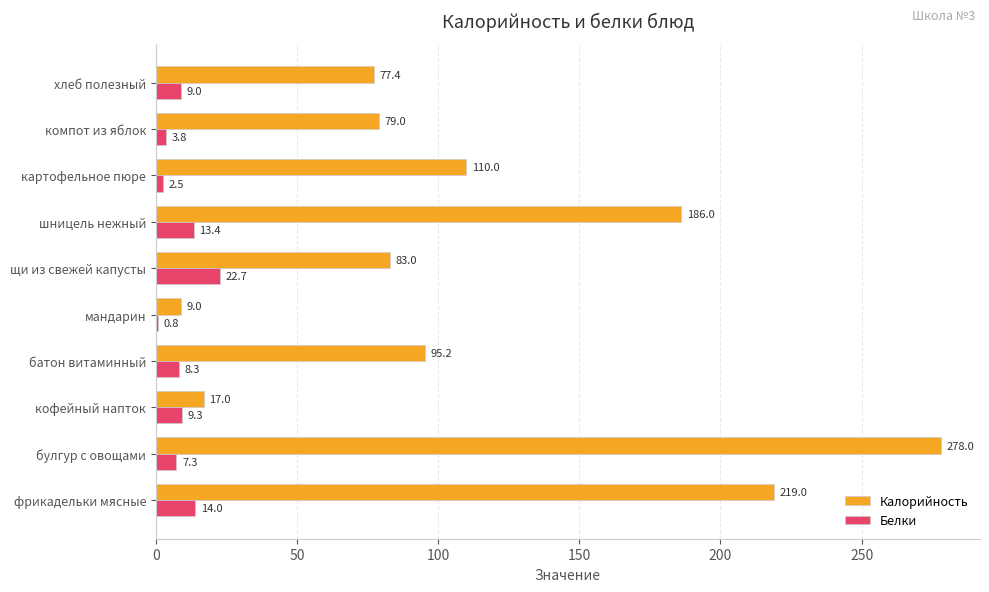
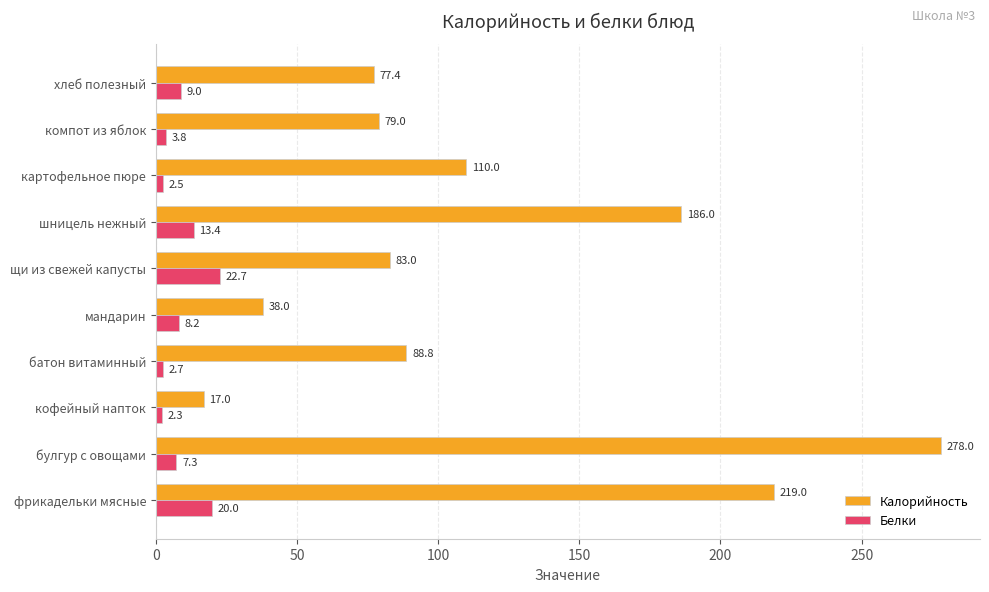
  {
    "Калорийность": {
      "хлеб полезный": 77.4,
      "компот из яблок": 79.0,
      "картофельное пюре": 110.0,
      "шницель нежный": 186.0,
      "щи из свежей капусты": 83.0,
-     "мандарин": 9.0,
-     "батон витаминный": 95.2,
+     "мандарин": 38.0,
+     "батон витаминный": 88.8,
      "кофейный напток": 17.0,
      "булгур с овощами": 278.0,
      "фрикадельки мясные": 219.0
    },
    "Белки": {
      "хлеб полезный": 9.0,
      "компот из яблок": 3.8,
      "картофельное пюре": 2.5,
      "шницель нежный": 13.4,
      "щи из свежей капусты": 22.7,
-     "мандарин": 0.8,
-     "батон витаминный": 8.3,
-     "кофейный напток": 9.3,
+     "мандарин": 8.2,
+     "батон витаминный": 2.7,
+     "кофейный напток": 2.3,
      "булгур с овощами": 7.3,
-     "фрикадельки мясные": 14.0
+     "фрикадельки мясные": 20.0
    }
  }
